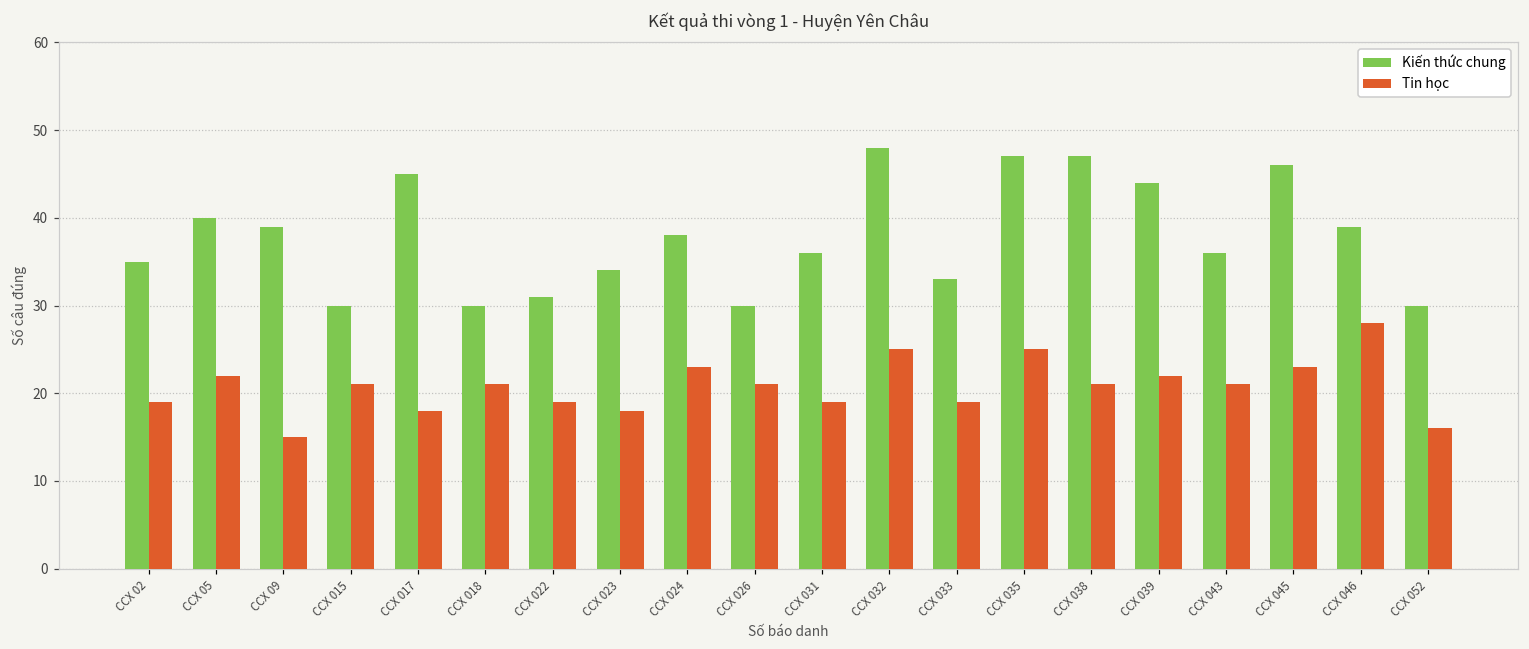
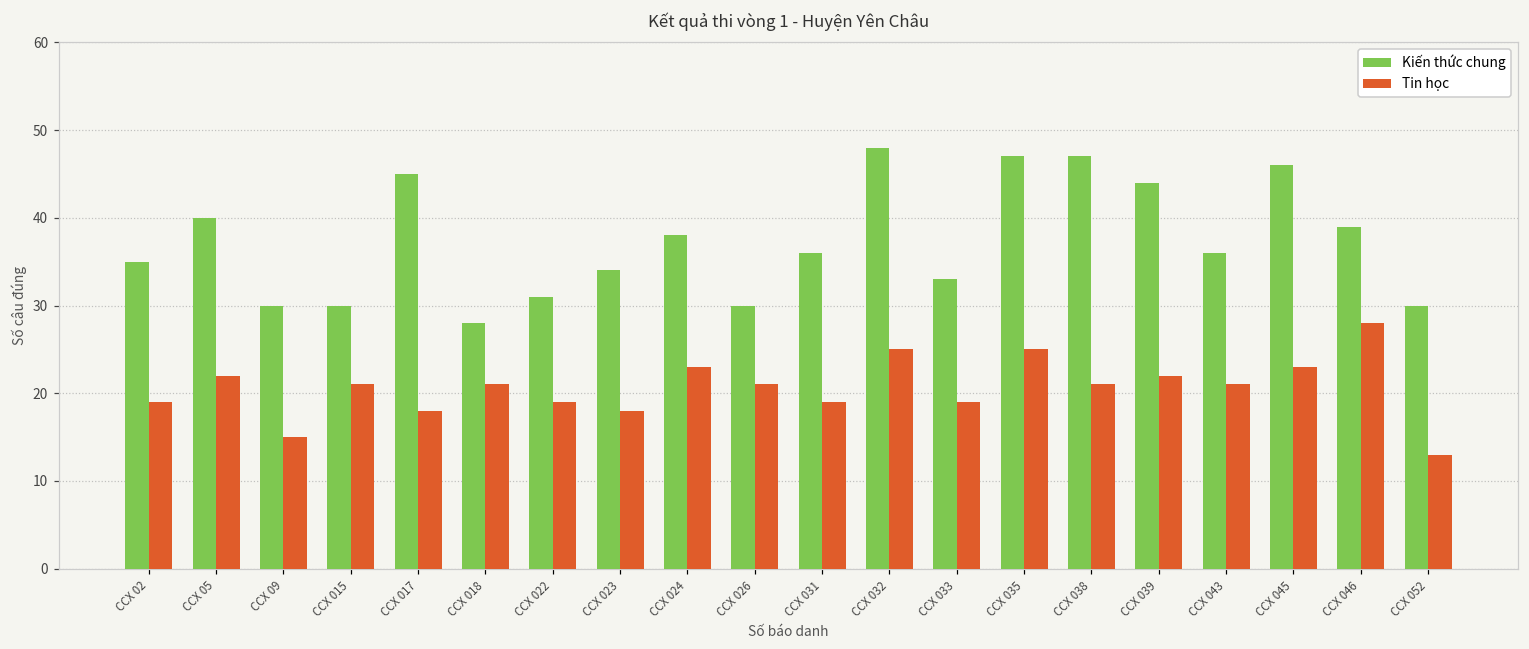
  {
    "Kiến thức chung": {
      "CCX 02": 35,
      "CCX 05": 40,
-     "CCX 09": 39,
+     "CCX 09": 30,
      "CCX 015": 30,
      "CCX 017": 45,
-     "CCX 018": 30,
+     "CCX 018": 28,
      "CCX 022": 31,
      "CCX 023": 34,
      "CCX 024": 38,
      "CCX 026": 30,
      "CCX 031": 36,
      "CCX 032": 48,
      "CCX 033": 33,
      "CCX 035": 47,
      "CCX 038": 47,
      "CCX 039": 44,
      "CCX 043": 36,
      "CCX 045": 46,
      "CCX 046": 39,
      "CCX 052": 30
    },
    "Tin học": {
      "CCX 02": 19,
      "CCX 05": 22,
      "CCX 09": 15,
      "CCX 015": 21,
      "CCX 017": 18,
      "CCX 018": 21,
      "CCX 022": 19,
      "CCX 023": 18,
      "CCX 024": 23,
      "CCX 026": 21,
      "CCX 031": 19,
      "CCX 032": 25,
      "CCX 033": 19,
      "CCX 035": 25,
      "CCX 038": 21,
      "CCX 039": 22,
      "CCX 043": 21,
      "CCX 045": 23,
      "CCX 046": 28,
-     "CCX 052": 16
+     "CCX 052": 13
    }
  }
